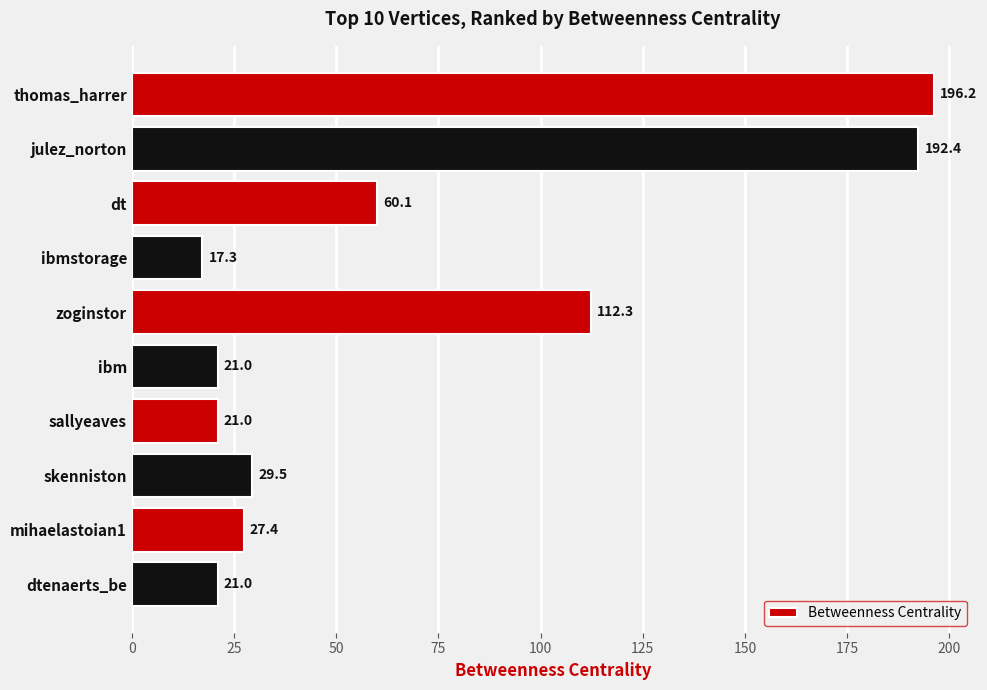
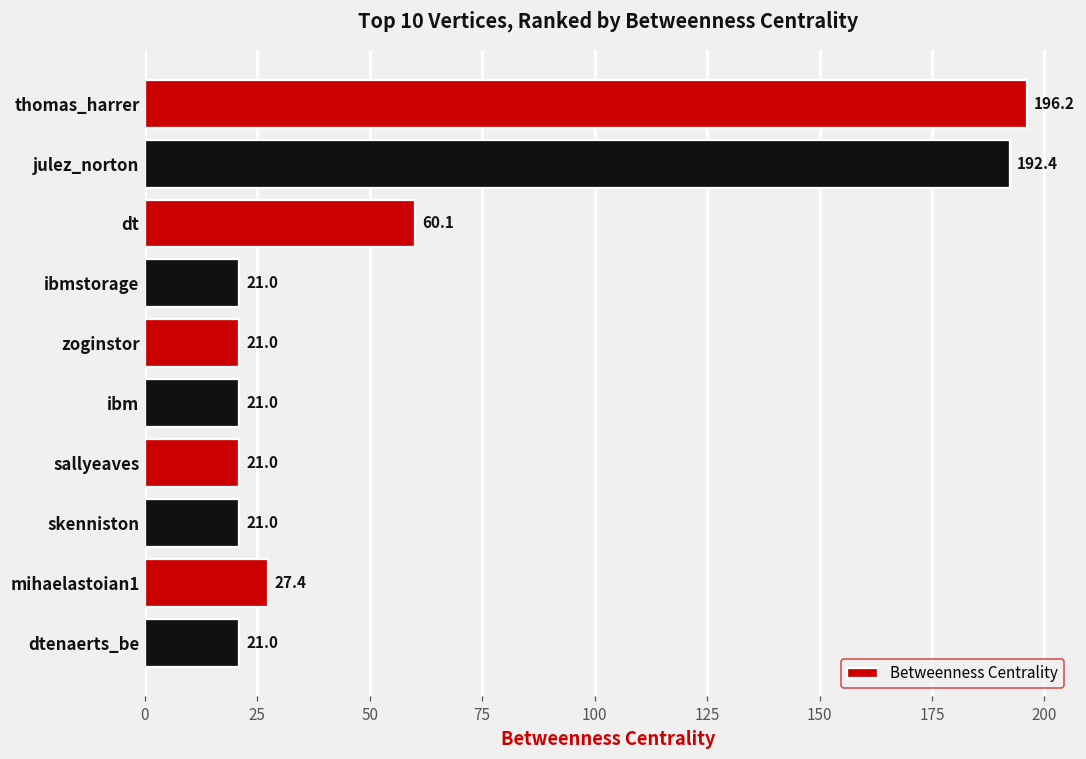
  {
    "thomas_harrer": 196.2,
    "julez_norton": 192.4,
    "dt": 60.1,
-   "ibmstorage": 17.3,
-   "zoginstor": 112.3,
+   "ibmstorage": 21.0,
+   "zoginstor": 21.0,
    "ibm": 21.0,
    "sallyeaves": 21.0,
-   "skenniston": 29.5,
+   "skenniston": 21.0,
    "mihaelastoian1": 27.4,
    "dtenaerts_be": 21.0
  }
